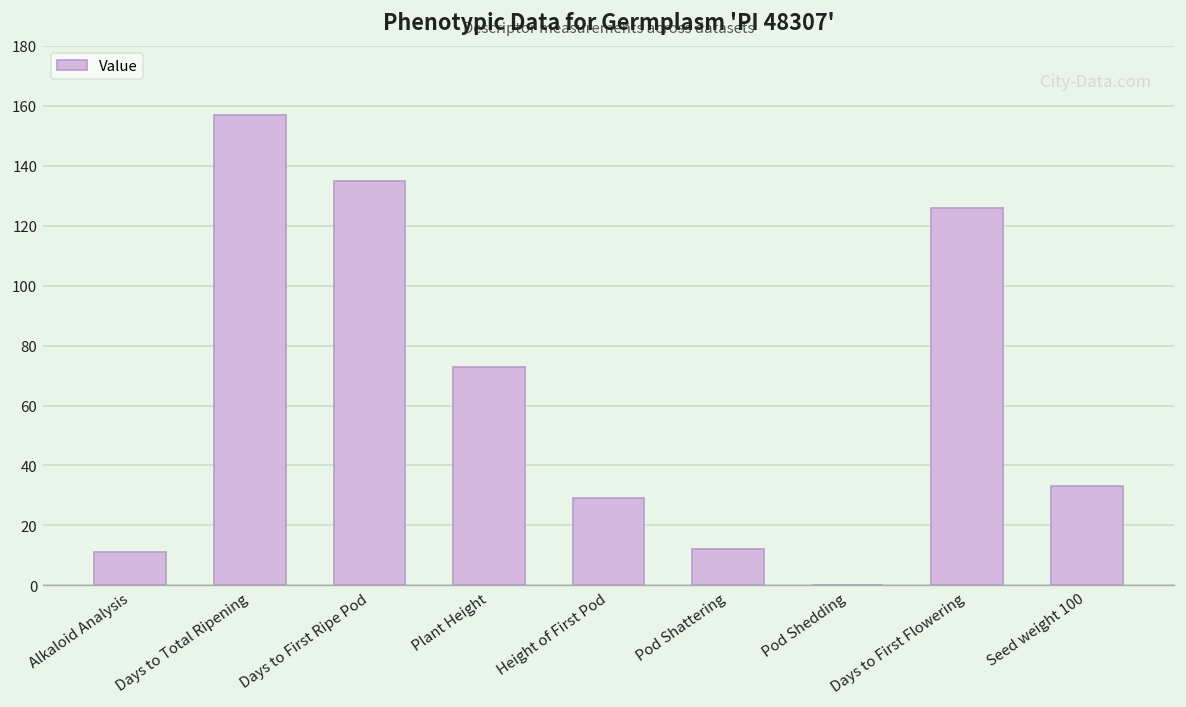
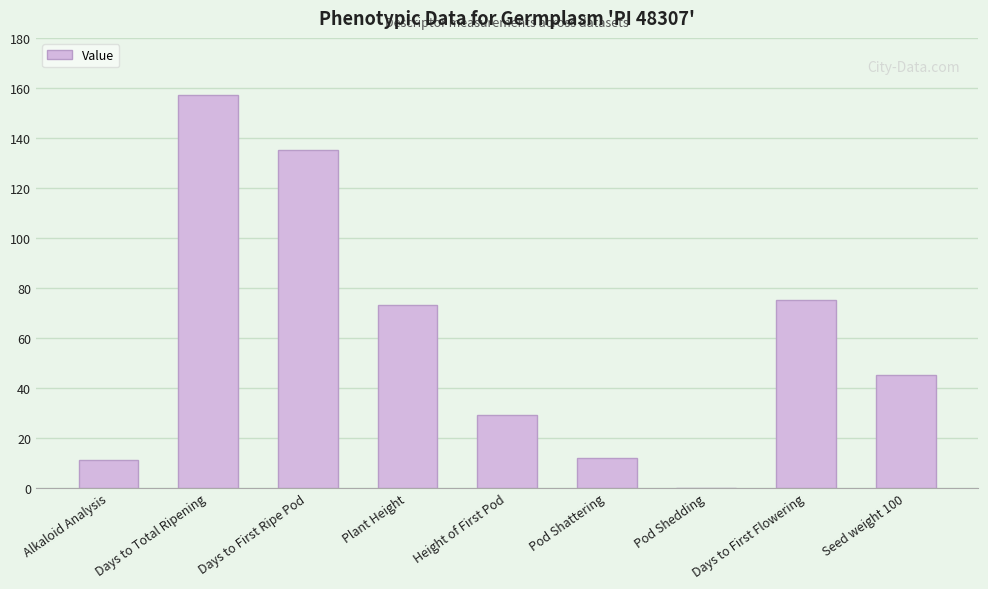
  {
    "Alkaloid Analysis": 11,
    "Days to Total Ripening": 157,
    "Days to First Ripe Pod": 135,
    "Plant Height": 73,
    "Height of First Pod": 29,
    "Pod Shattering": 12,
    "Pod Shedding": 0,
-   "Days to First Flowering": 126,
-   "Seed weight 100": 33
+   "Days to First Flowering": 75,
+   "Seed weight 100": 45
  }
